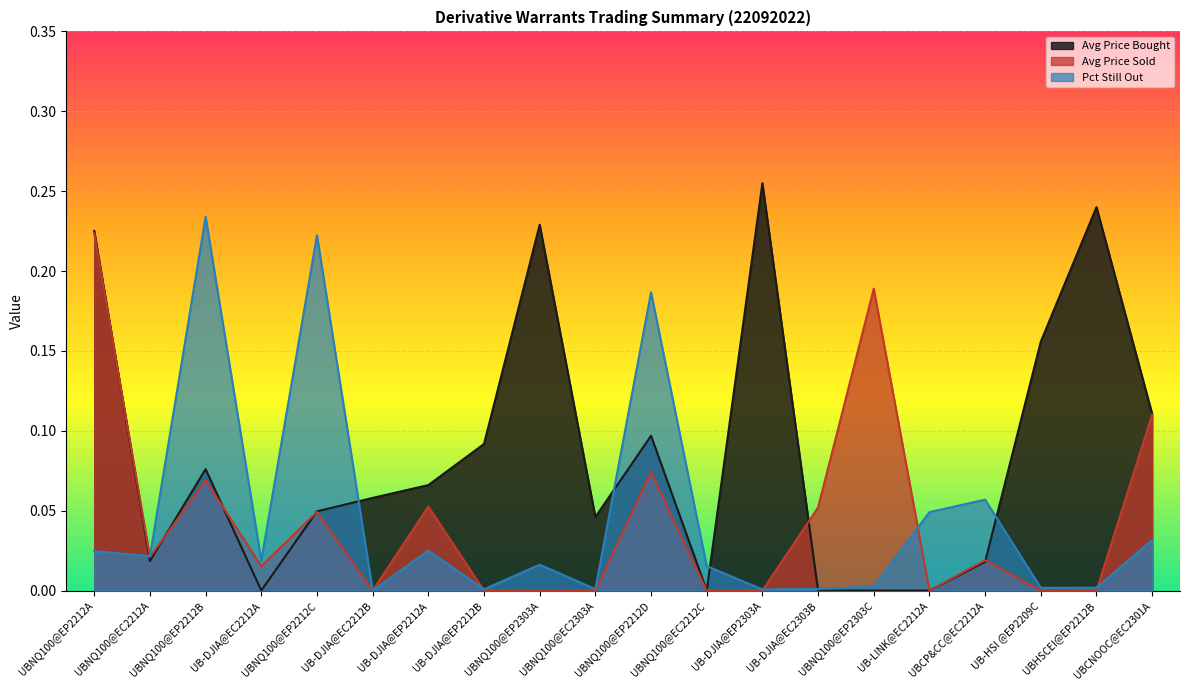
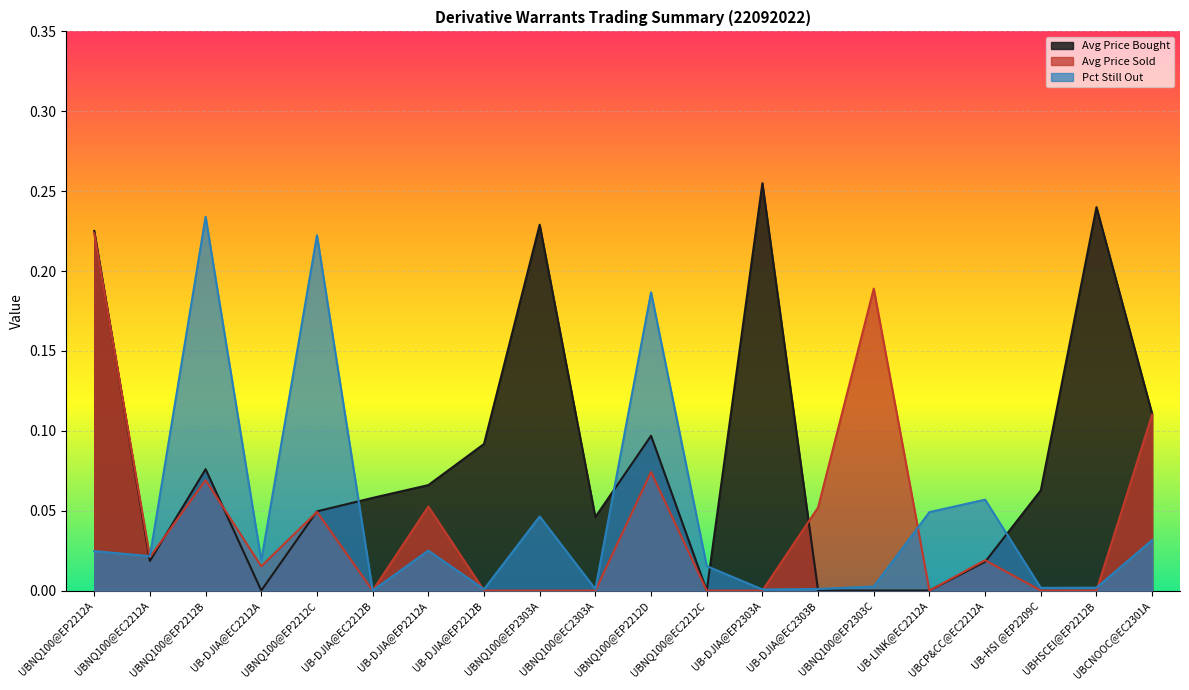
  {
    "Avg Price Bought": {
      "UBNQ100@EC2212A": 0.019,
      "UBNQ100@EP2212B": 0.076,
      "UB-DJIA@EC2212A": 0.000,
      "UB-DJIA@EC2212B": 0.058,
      "UB-DJIA@EP2212A": 0.066,
      "UB-DJIA@EP2212B": 0.092,
      "UBNQ100@EP2303A": 0.229,
      "UBNQ100@EC2303A": 0.046,
      "UBNQ100@EP2212D": 0.097,
      "UB-DJIA@EP2303A": 0.255,
      "UBNQ100@EP2303C": 0.000,
-     "UB-HSI @EP2209C": 0.156,
+     "UB-HSI @EP2209C": 0.063,
      "UBHSCEI@EP2212B": 0.240
    },
    "Avg Price Sold": {
      "UBNQ100@EP2212B": 0.069,
      "UB-DJIA@EC2212A": 0.015,
      "UB-DJIA@EP2212A": 0.053,
      "UBNQ100@EP2303A": 0.000,
      "UBNQ100@EP2212D": 0.074,
      "UB-DJIA@EC2303B": 0.052,
      "UBNQ100@EP2303C": 0.189,
      "UB-HSI @EP2209C": 0.000,
      "UBHSCEI@EP2212B": 0.000
    },
    "Pct Still Out": {
      "UBNQ100@EP2212A": 0.025,
      "UBNQ100@EP2212B": 0.234,
      "UB-DJIA@EC2212A": 0.019,
      "UBNQ100@EP2212C": 0.222,
      "UB-DJIA@EP2212A": 0.025,
-     "UBNQ100@EP2303A": 0.016,
+     "UBNQ100@EP2303A": 0.046,
      "UBNQ100@EP2212D": 0.187,
      "UBNQ100@EC2212C": 0.015,
      "UBNQ100@EP2303C": 0.003,
      "UB-LINK@EC2212A": 0.049,
      "UBCP&CC@EC2212A": 0.057,
      "UB-HSI @EP2209C": 0.002,
      "UBHSCEI@EP2212B": 0.002,
      "UBCNOOC@EC2301A": 0.032
    }
  }
